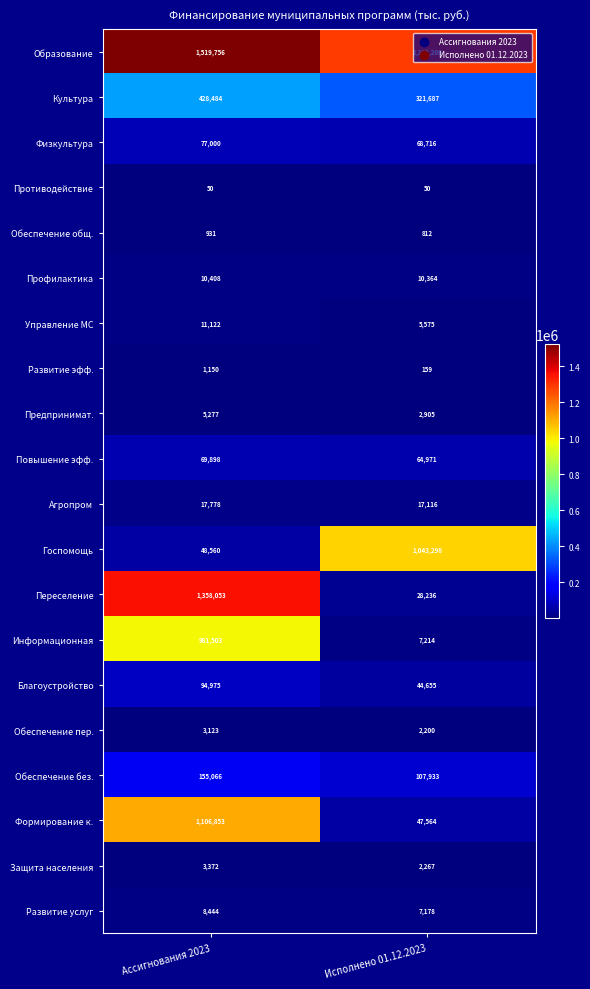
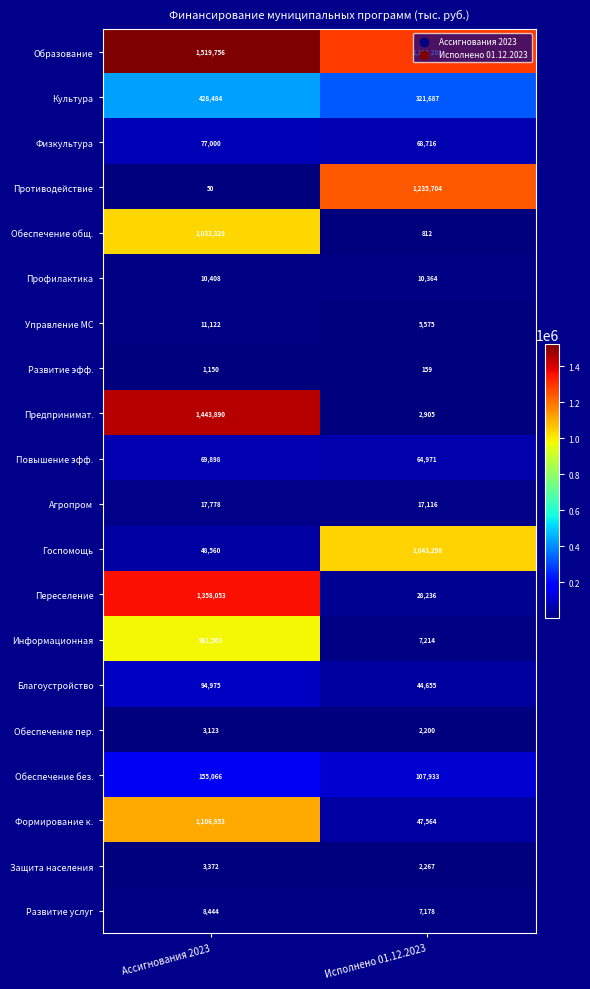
  {
    "Образование": {
      "Ассигнования 2023": "1,519,756"
    },
    "Культура": {
      "Ассигнования 2023": "428,484",
      "Исполнено 01.12.2023": "321,687"
    },
    "Физкультура": {
      "Ассигнования 2023": "77,000",
      "Исполнено 01.12.2023": "68,716"
    },
    "Противодействие": {
      "Ассигнования 2023": "50",
-     "Исполнено 01.12.2023": "50"
+     "Исполнено 01.12.2023": "1,235,704"
    },
    "Обеспечение общ.": {
-     "Ассигнования 2023": "931",
+     "Ассигнования 2023": "1,033,329",
      "Исполнено 01.12.2023": "812"
    },
    "Профилактика": {
      "Ассигнования 2023": "10,408",
      "Исполнено 01.12.2023": "10,364"
    },
    "Управление МС": {
      "Ассигнования 2023": "11,122",
      "Исполнено 01.12.2023": "5,575"
    },
    "Развитие эфф.": {
      "Ассигнования 2023": "1,150",
      "Исполнено 01.12.2023": "159"
    },
    "Предпринимат.": {
-     "Ассигнования 2023": "5,277",
+     "Ассигнования 2023": "1,443,890",
      "Исполнено 01.12.2023": "2,905"
    },
    "Повышение эфф.": {
      "Ассигнования 2023": "69,898",
      "Исполнено 01.12.2023": "64,971"
    },
    "Агропром": {
      "Ассигнования 2023": "17,778",
      "Исполнено 01.12.2023": "17,116"
    },
    "Госпомощь": {
      "Ассигнования 2023": "48,560",
      "Исполнено 01.12.2023": "1,043,298"
    },
    "Переселение": {
      "Ассигнования 2023": "1,358,053",
      "Исполнено 01.12.2023": "28,236"
    },
    "Информационная": {
      "Ассигнования 2023": "981,503",
      "Исполнено 01.12.2023": "7,214"
    },
    "Благоустройство": {
      "Ассигнования 2023": "94,975",
      "Исполнено 01.12.2023": "44,655"
    },
    "Обеспечение пер.": {
      "Ассигнования 2023": "3,123",
      "Исполнено 01.12.2023": "2,200"
    },
    "Обеспечение без.": {
      "Ассигнования 2023": "155,066",
      "Исполнено 01.12.2023": "107,933"
    },
    "Формирование к.": {
      "Ассигнования 2023": "1,106,853",
      "Исполнено 01.12.2023": "47,564"
    },
    "Защита населения": {
      "Ассигнования 2023": "3,372",
      "Исполнено 01.12.2023": "2,267"
    },
    "Развитие услуг": {
      "Ассигнования 2023": "8,444",
      "Исполнено 01.12.2023": "7,178"
    }
  }
